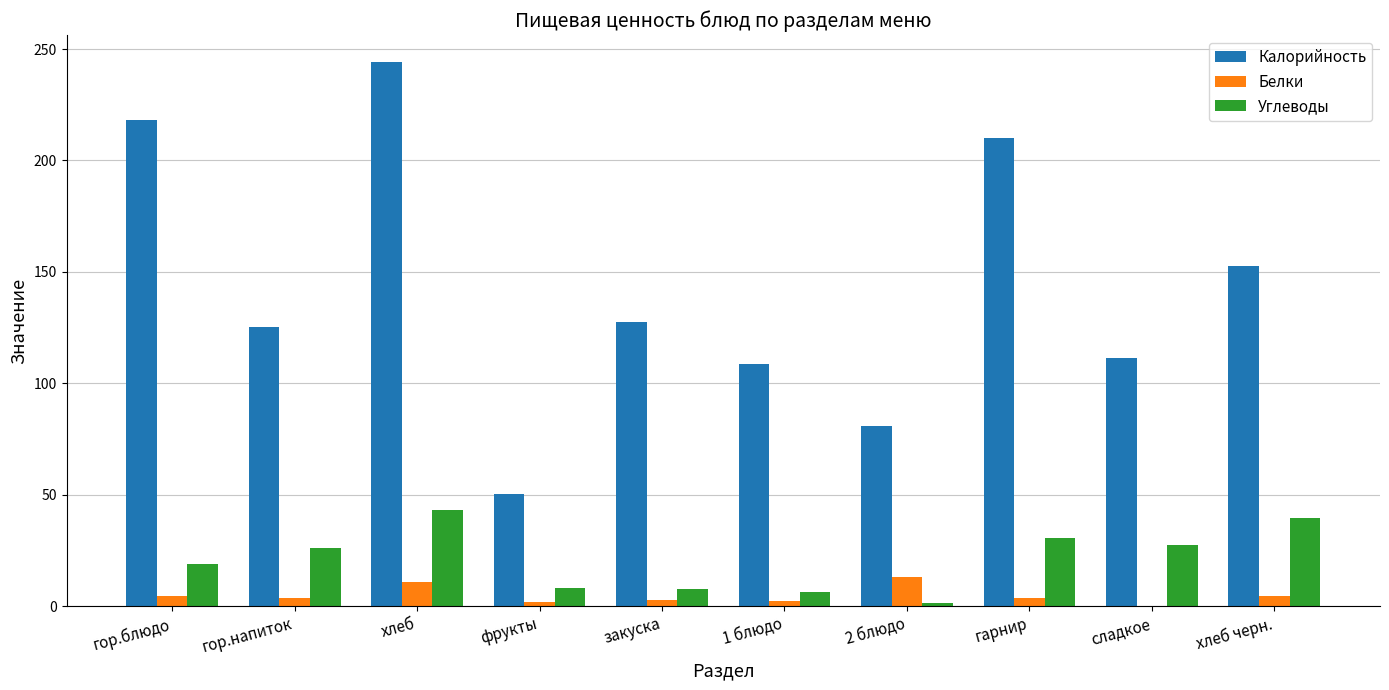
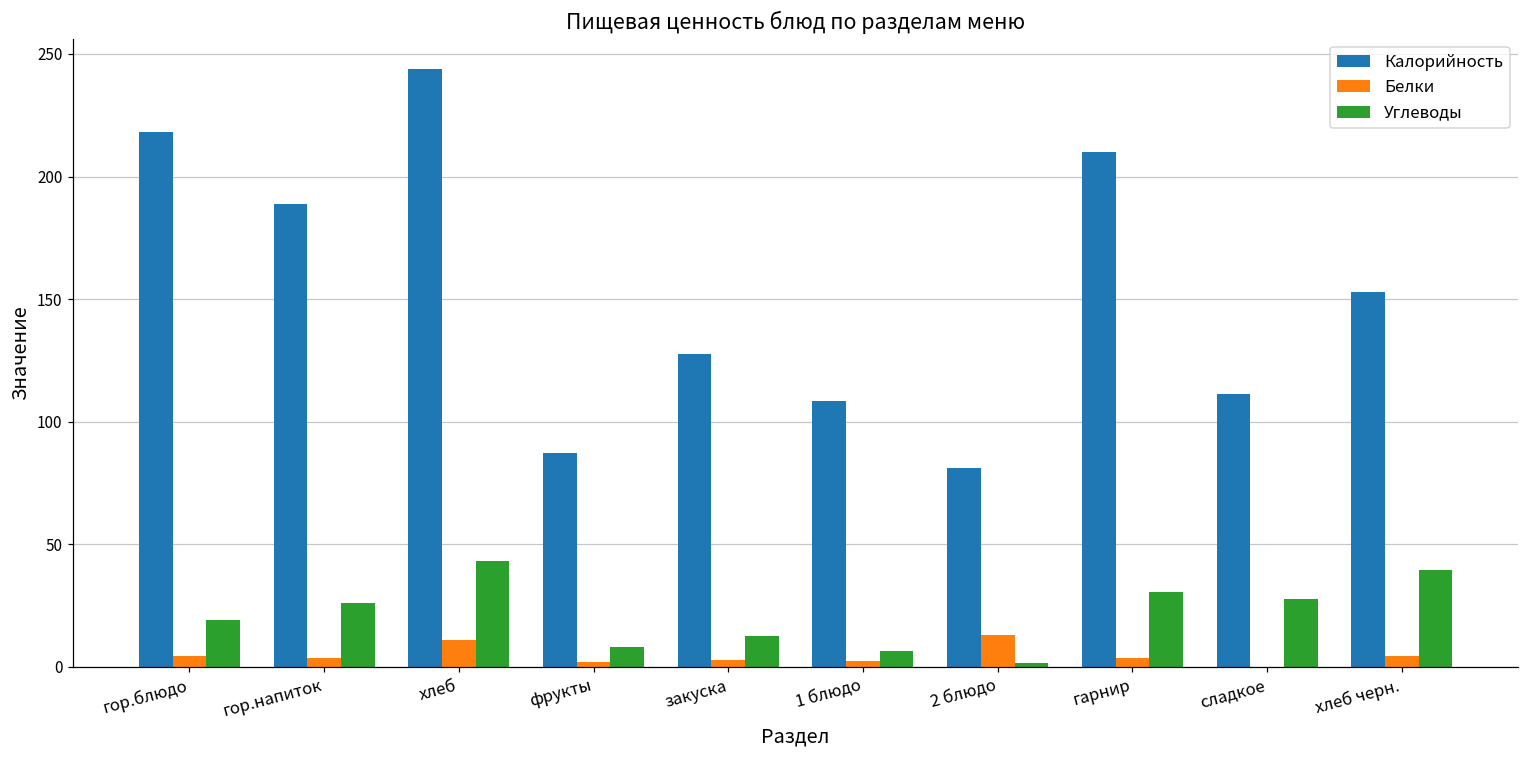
  {
    "Калорийность": {
      "гор.блюдо": 218,
-     "гор.напиток": 125,
+     "гор.напиток": 189,
      "хлеб": 244,
-     "фрукты": 50,
+     "фрукты": 87,
      "закуска": 128,
      "1 блюдо": 109,
      "2 блюдо": 81,
      "гарнир": 210,
      "сладкое": 111,
      "хлеб черн.": 153
    },
    "Белки": {
      "гор.блюдо": 5,
      "гор.напиток": 4,
      "хлеб": 11,
      "фрукты": 2,
      "закуска": 3,
      "1 блюдо": 2,
      "2 блюдо": 13,
      "гарнир": 4,
      "хлеб черн.": 4
    },
    "Углеводы": {
      "гор.блюдо": 19,
      "гор.напиток": 26,
      "хлеб": 43,
      "фрукты": 8,
-     "закуска": 8,
+     "закуска": 13,
      "1 блюдо": 6,
      "2 блюдо": 2,
      "гарнир": 31,
      "сладкое": 28,
      "хлеб черн.": 40
    }
  }
